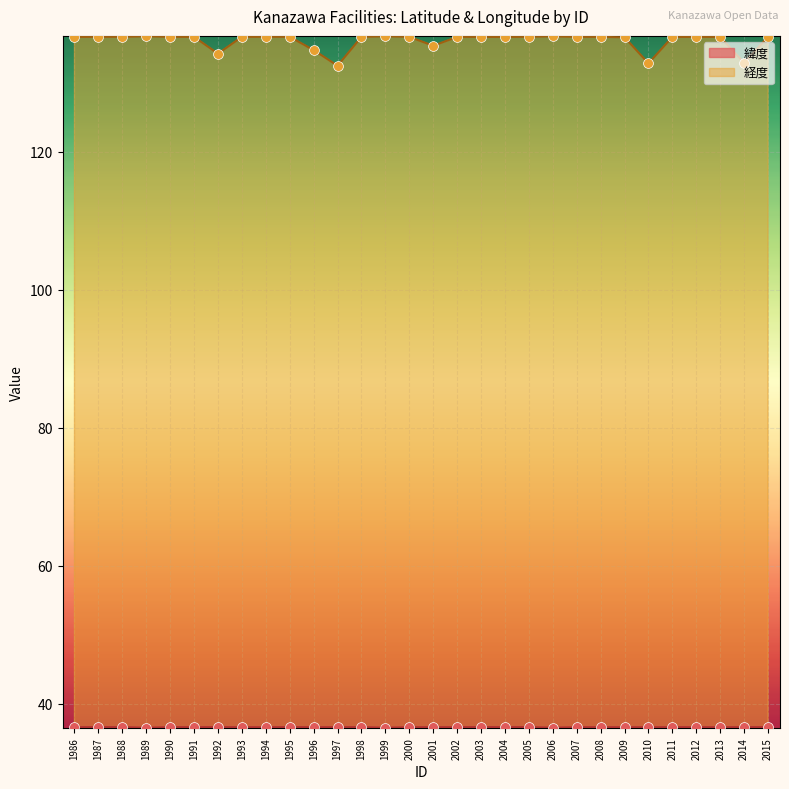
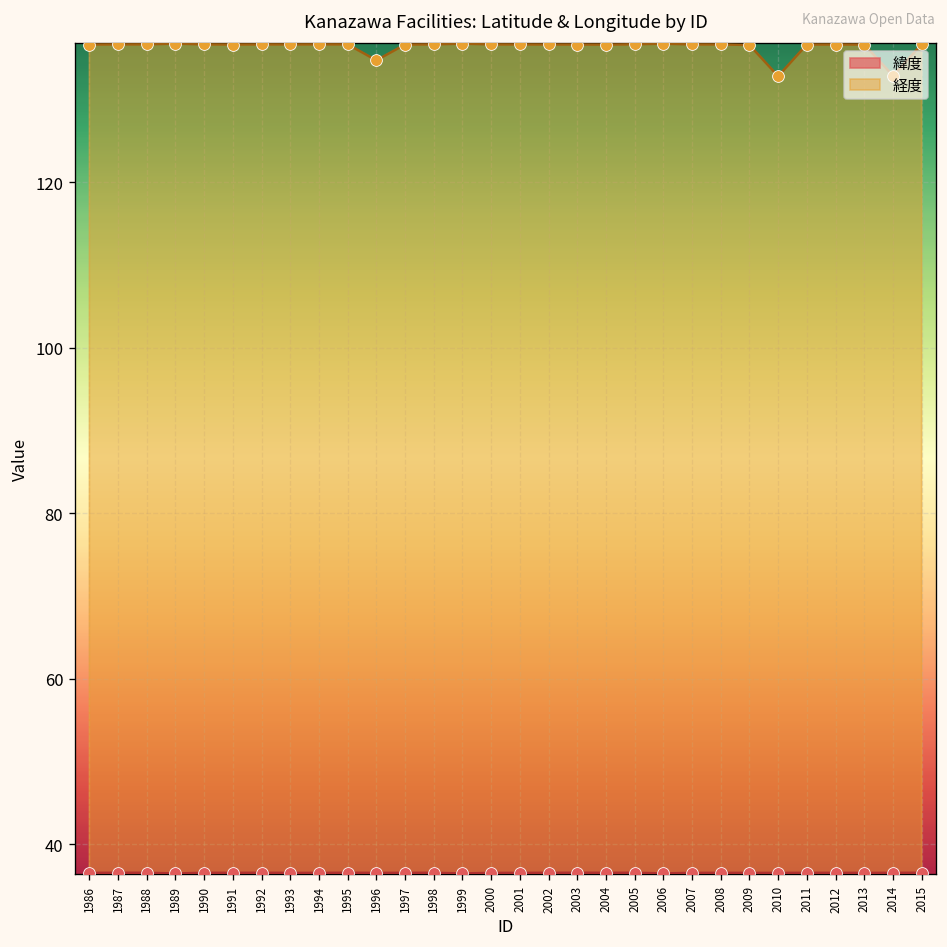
  {
    "緯度": {
      "1986": 37,
      "1987": 37,
      "1988": 37,
      "1989": 36,
      "1990": 37,
      "1991": 37,
      "1992": 37,
      "1993": 37,
      "1994": 37,
      "1995": 37,
      "1996": 37,
      "1997": 37,
      "1998": 37,
      "1999": 36,
      "2000": 37,
      "2001": 37,
      "2002": 37,
      "2003": 37,
      "2004": 37,
      "2005": 37,
      "2006": 36,
      "2007": 37,
      "2008": 37,
      "2009": 37,
      "2010": 37,
      "2011": 37,
      "2012": 37,
      "2013": 37,
      "2014": 37,
      "2015": 37
    },
    "経度": {
      "1986": 137,
      "1987": 137,
      "1988": 137,
      "1989": 137,
      "1990": 137,
      "1991": 137,
-     "1992": 134,
+     "1992": 137,
      "1993": 137,
      "1994": 137,
      "1995": 137,
      "1996": 135,
-     "1997": 132,
+     "1997": 137,
      "1998": 137,
      "1999": 137,
      "2000": 137,
-     "2001": 135,
+     "2001": 137,
      "2002": 137,
      "2003": 137,
      "2004": 137,
      "2005": 137,
      "2006": 137,
      "2007": 137,
      "2008": 137,
      "2009": 137,
      "2010": 133,
      "2011": 137,
      "2012": 137,
      "2013": 137,
      "2015": 137
    }
  }
